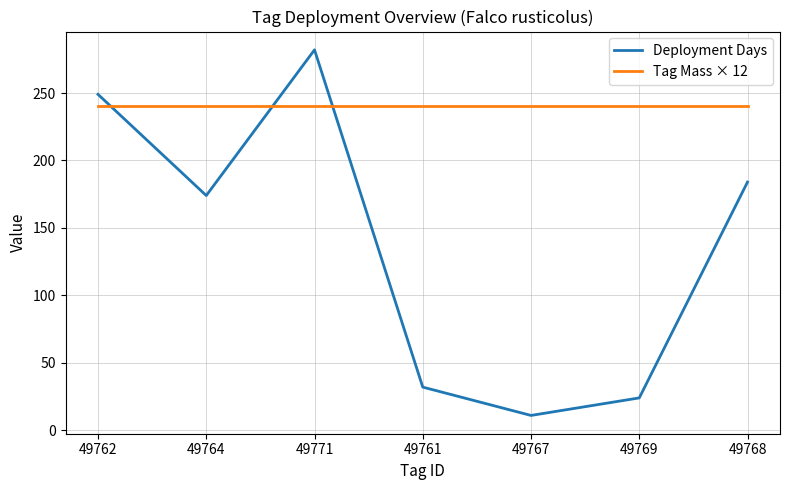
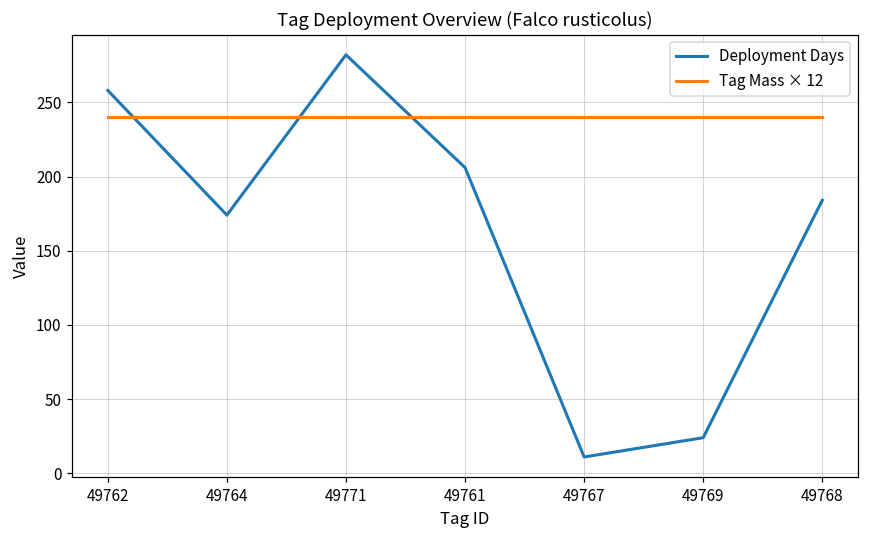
  {
    "Deployment Days": {
-     "49762": 249,
+     "49762": 258,
      "49764": 174,
      "49771": 282,
-     "49761": 32,
+     "49761": 206,
      "49767": 11,
      "49769": 24,
      "49768": 184
    },
    "Tag Mass × 12": {
      "49762": 240,
      "49764": 240,
      "49771": 240,
      "49761": 240,
      "49767": 240,
      "49769": 240,
      "49768": 240
    }
  }
